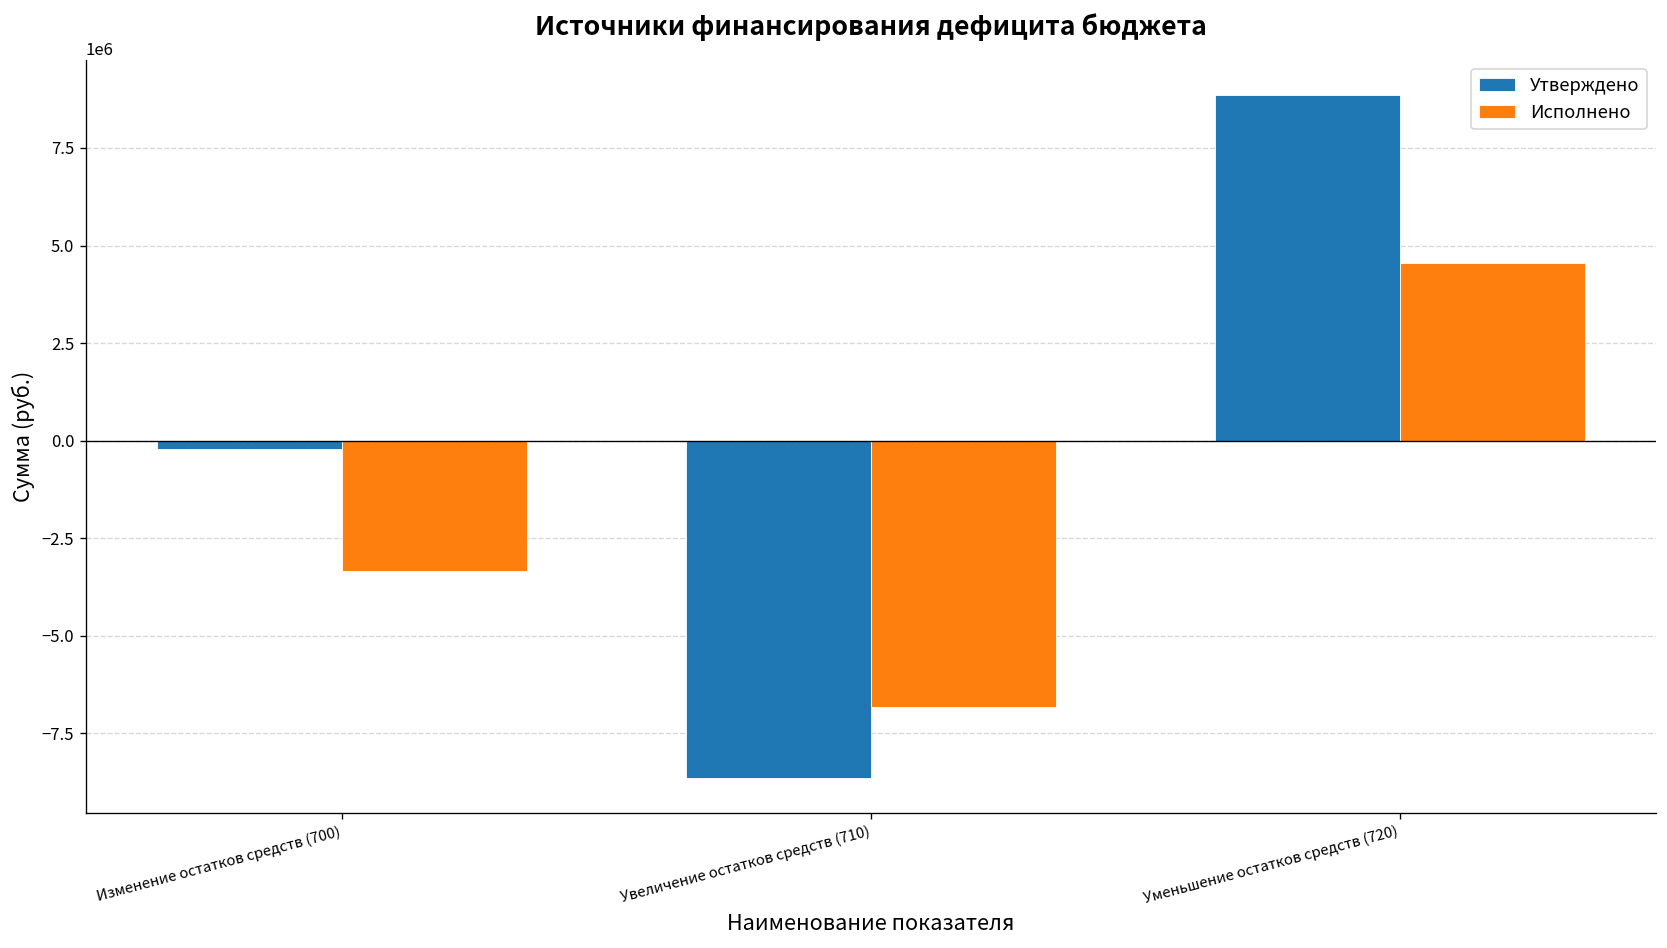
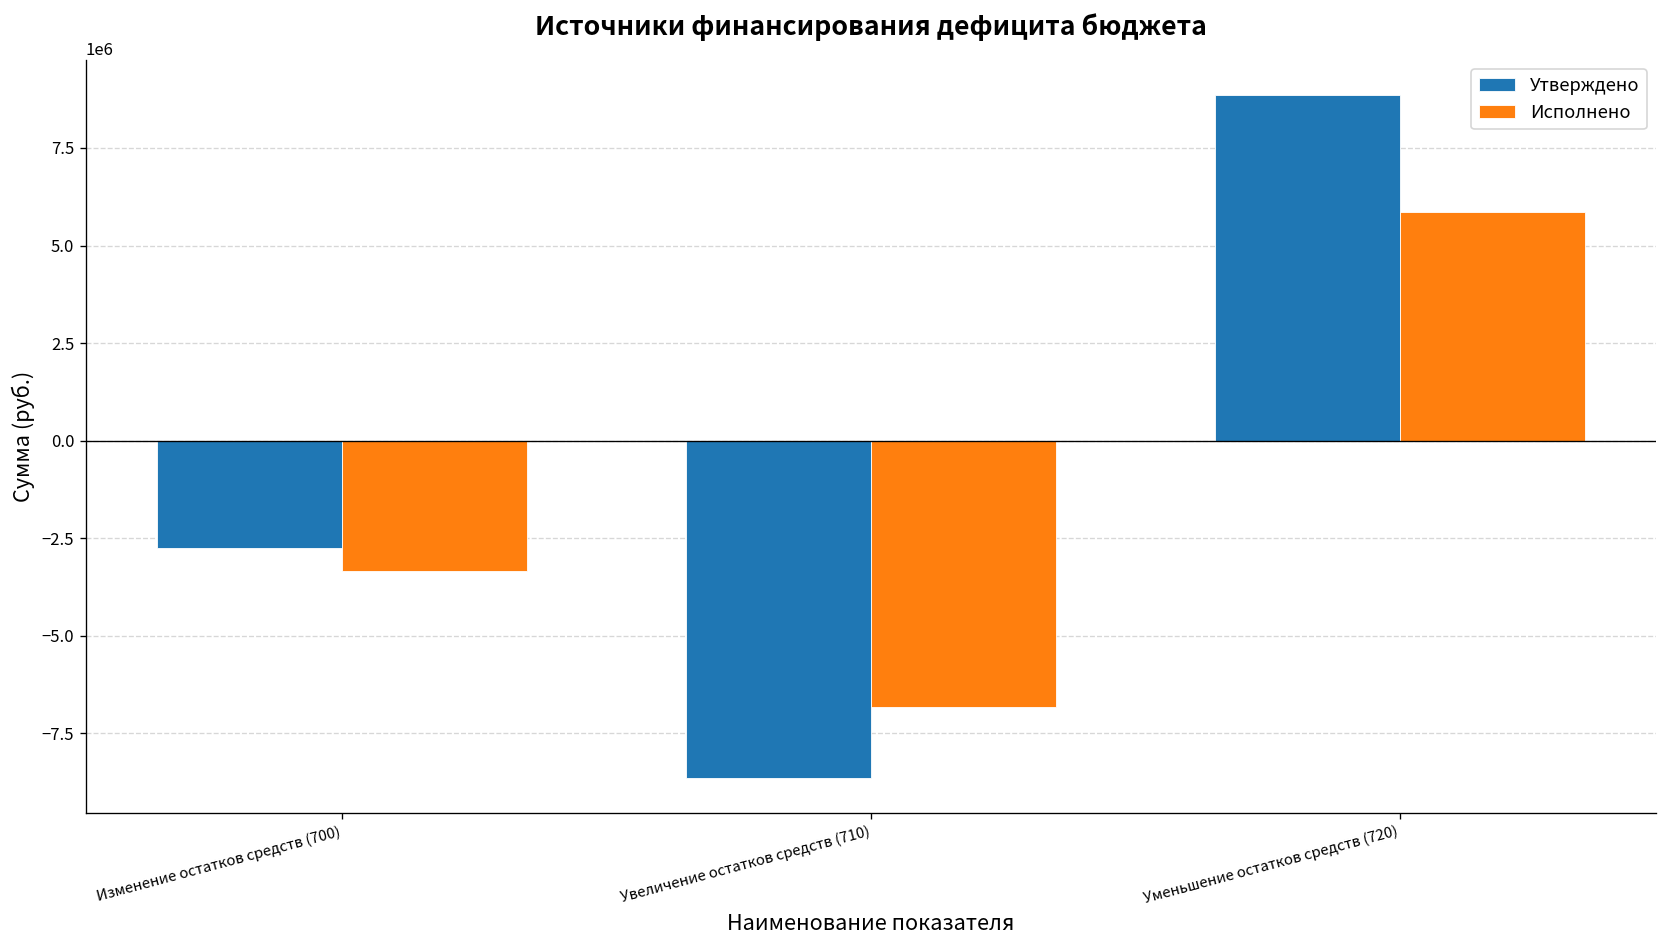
  {
    "Утверждено": {
-     "Изменение остатков средств (700)": -200000,
+     "Изменение остатков средств (700)": -2800000,
      "Увеличение остатков средств (710)": -8700000,
      "Уменьшение остатков средств (720)": 8900000
    },
    "Исполнено": {
      "Изменение остатков средств (700)": -3300000,
      "Увеличение остатков средств (710)": -6800000,
-     "Уменьшение остатков средств (720)": 4600000
+     "Уменьшение остатков средств (720)": 5800000
    }
  }
